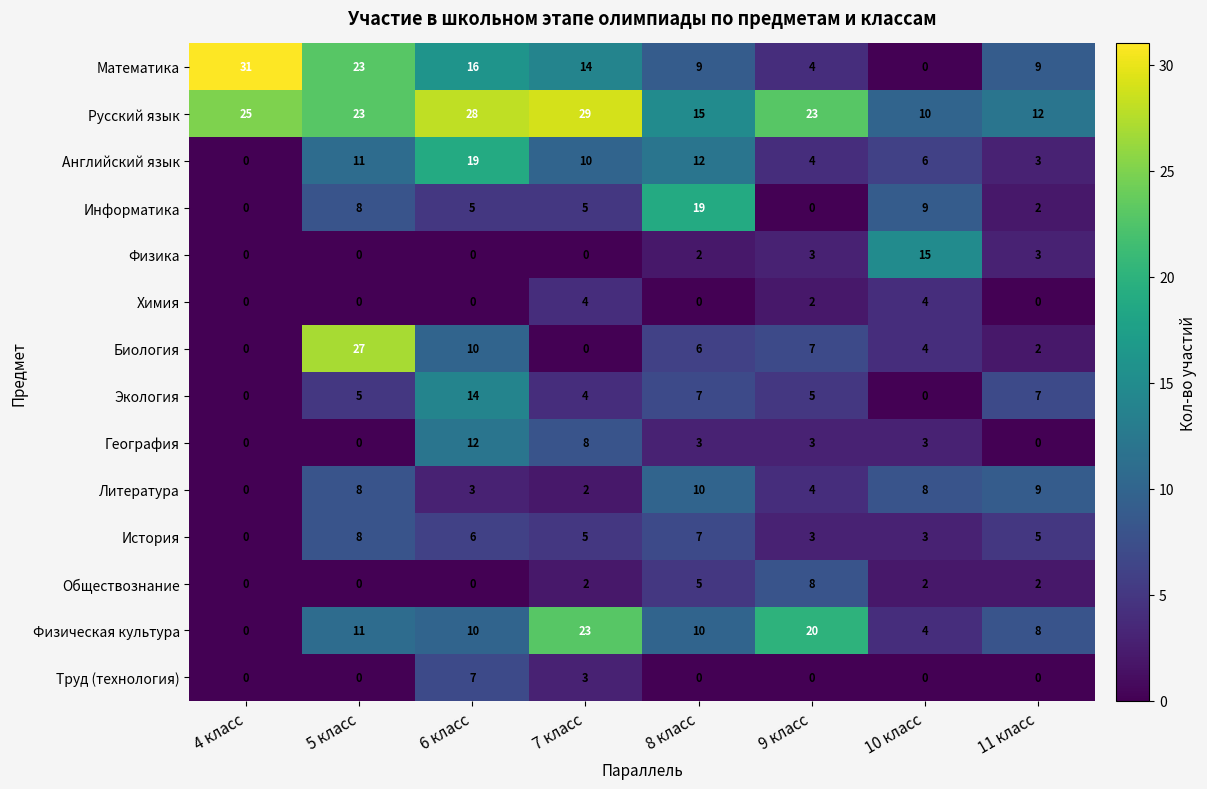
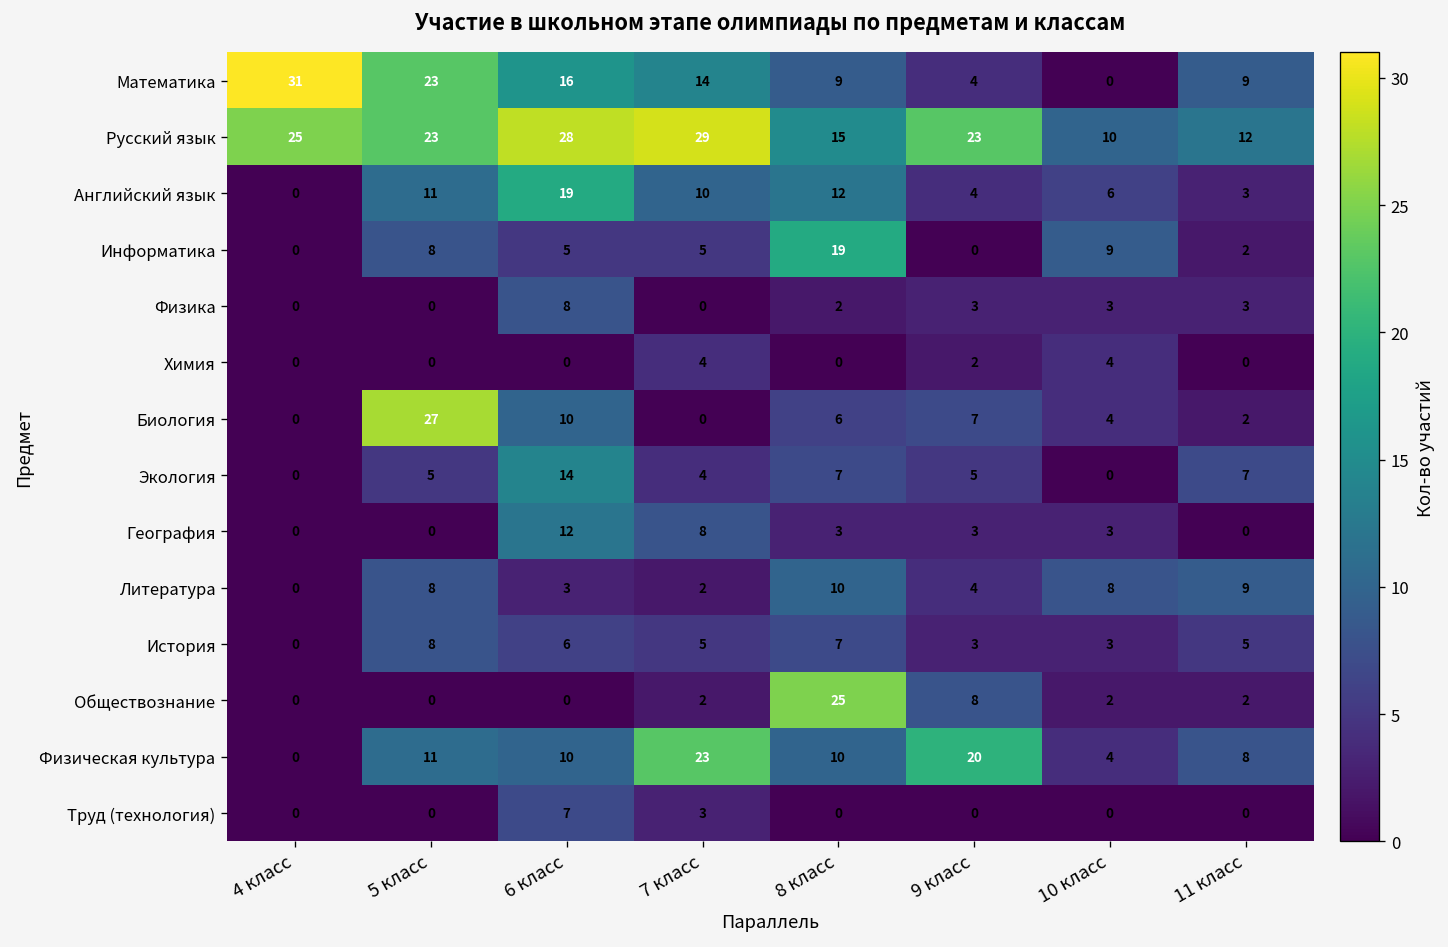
  {
    "Математика": {
      "4 класс": 31,
      "5 класс": 23,
      "6 класс": 16,
      "7 класс": 14,
      "8 класс": 9,
      "9 класс": 4,
      "10 класс": 0,
      "11 класс": 9
    },
    "Русский язык": {
      "4 класс": 25,
      "5 класс": 23,
      "6 класс": 28,
      "7 класс": 29,
      "8 класс": 15,
      "9 класс": 23,
      "10 класс": 10,
      "11 класс": 12
    },
    "Английский язык": {
      "4 класс": 0,
      "5 класс": 11,
      "6 класс": 19,
      "7 класс": 10,
      "8 класс": 12,
      "9 класс": 4,
      "10 класс": 6,
      "11 класс": 3
    },
    "Информатика": {
      "4 класс": 0,
      "5 класс": 8,
      "6 класс": 5,
      "7 класс": 5,
      "8 класс": 19,
      "9 класс": 0,
      "10 класс": 9,
      "11 класс": 2
    },
    "Физика": {
      "4 класс": 0,
      "5 класс": 0,
-     "6 класс": 0,
+     "6 класс": 8,
      "7 класс": 0,
      "8 класс": 2,
      "9 класс": 3,
-     "10 класс": 15,
+     "10 класс": 3,
      "11 класс": 3
    },
    "Химия": {
      "4 класс": 0,
      "5 класс": 0,
      "6 класс": 0,
      "7 класс": 4,
      "8 класс": 0,
      "9 класс": 2,
      "10 класс": 4,
      "11 класс": 0
    },
    "Биология": {
      "4 класс": 0,
      "5 класс": 27,
      "6 класс": 10,
      "7 класс": 0,
      "8 класс": 6,
      "9 класс": 7,
      "10 класс": 4,
      "11 класс": 2
    },
    "Экология": {
      "4 класс": 0,
      "5 класс": 5,
      "6 класс": 14,
      "7 класс": 4,
      "8 класс": 7,
      "9 класс": 5,
      "10 класс": 0,
      "11 класс": 7
    },
    "География": {
      "4 класс": 0,
      "5 класс": 0,
      "6 класс": 12,
      "7 класс": 8,
      "8 класс": 3,
      "9 класс": 3,
      "10 класс": 3,
      "11 класс": 0
    },
    "Литература": {
      "4 класс": 0,
      "5 класс": 8,
      "6 класс": 3,
      "7 класс": 2,
      "8 класс": 10,
      "9 класс": 4,
      "10 класс": 8,
      "11 класс": 9
    },
    "История": {
      "4 класс": 0,
      "5 класс": 8,
      "6 класс": 6,
      "7 класс": 5,
      "8 класс": 7,
      "9 класс": 3,
      "10 класс": 3,
      "11 класс": 5
    },
    "Обществознание": {
      "4 класс": 0,
      "5 класс": 0,
      "6 класс": 0,
      "7 класс": 2,
-     "8 класс": 5,
+     "8 класс": 25,
      "9 класс": 8,
      "10 класс": 2,
      "11 класс": 2
    },
    "Физическая культура": {
      "4 класс": 0,
      "5 класс": 11,
      "6 класс": 10,
      "7 класс": 23,
      "8 класс": 10,
      "9 класс": 20,
      "10 класс": 4,
      "11 класс": 8
    },
    "Труд (технология)": {
      "4 класс": 0,
      "5 класс": 0,
      "6 класс": 7,
      "7 класс": 3,
      "8 класс": 0,
      "9 класс": 0,
      "10 класс": 0,
      "11 класс": 0
    }
  }
